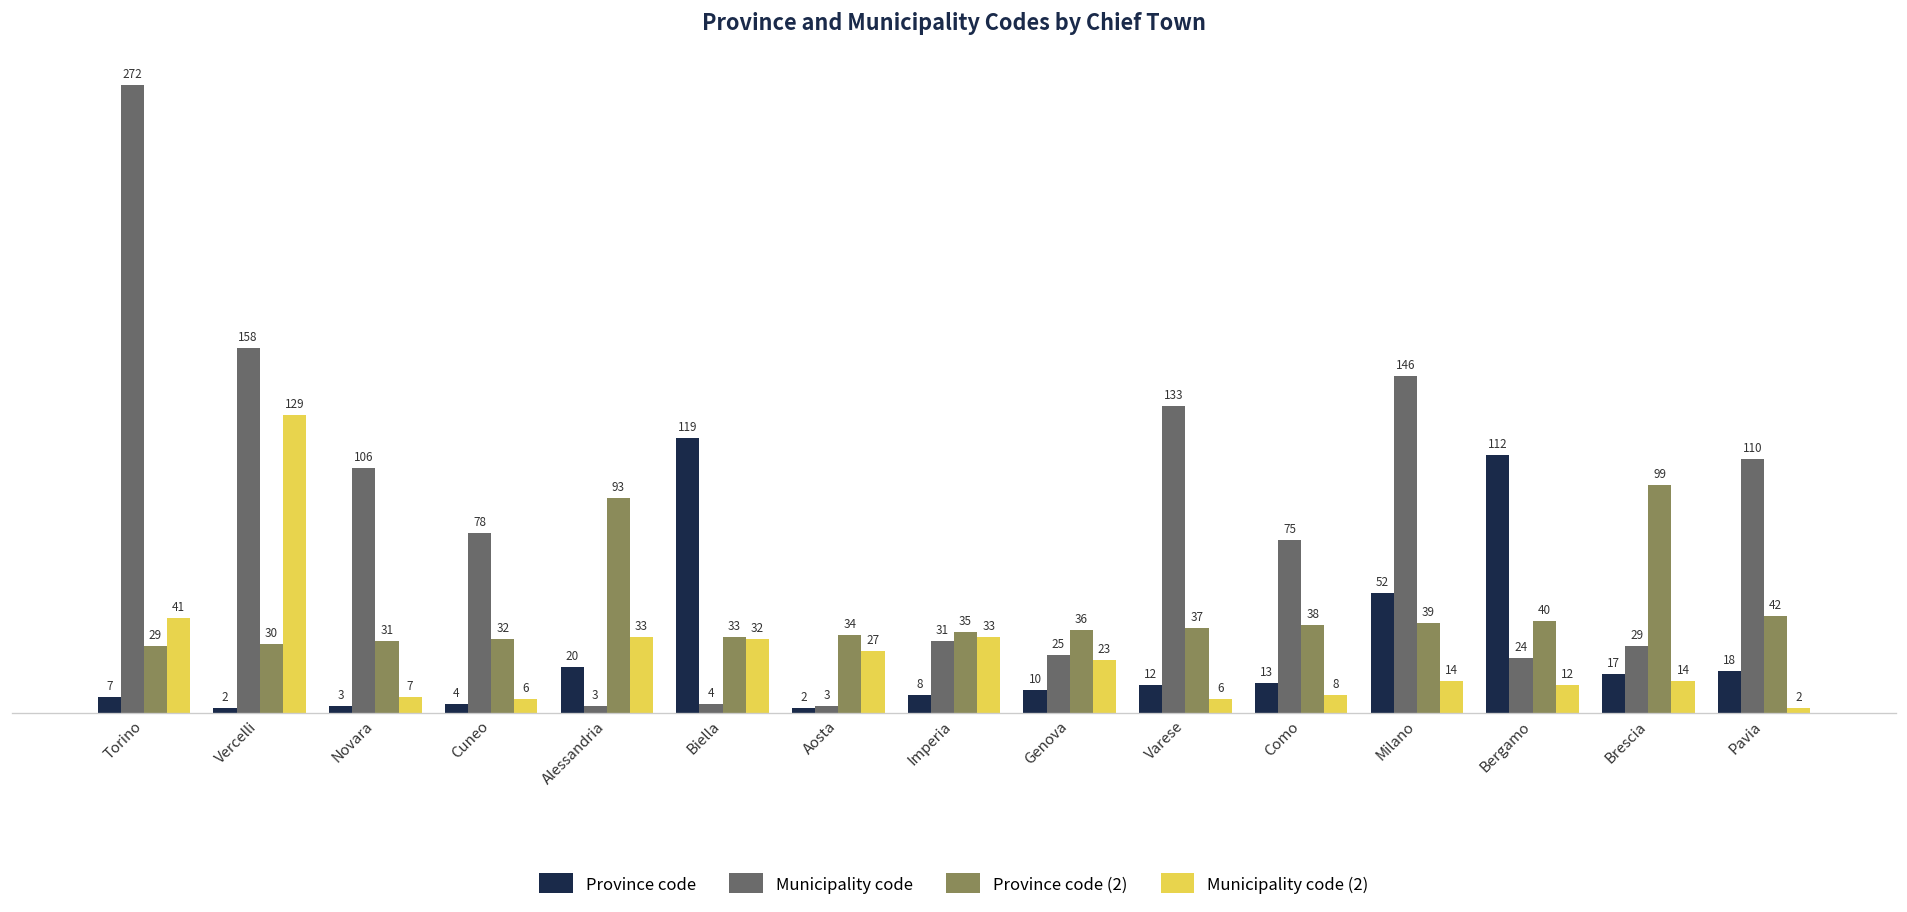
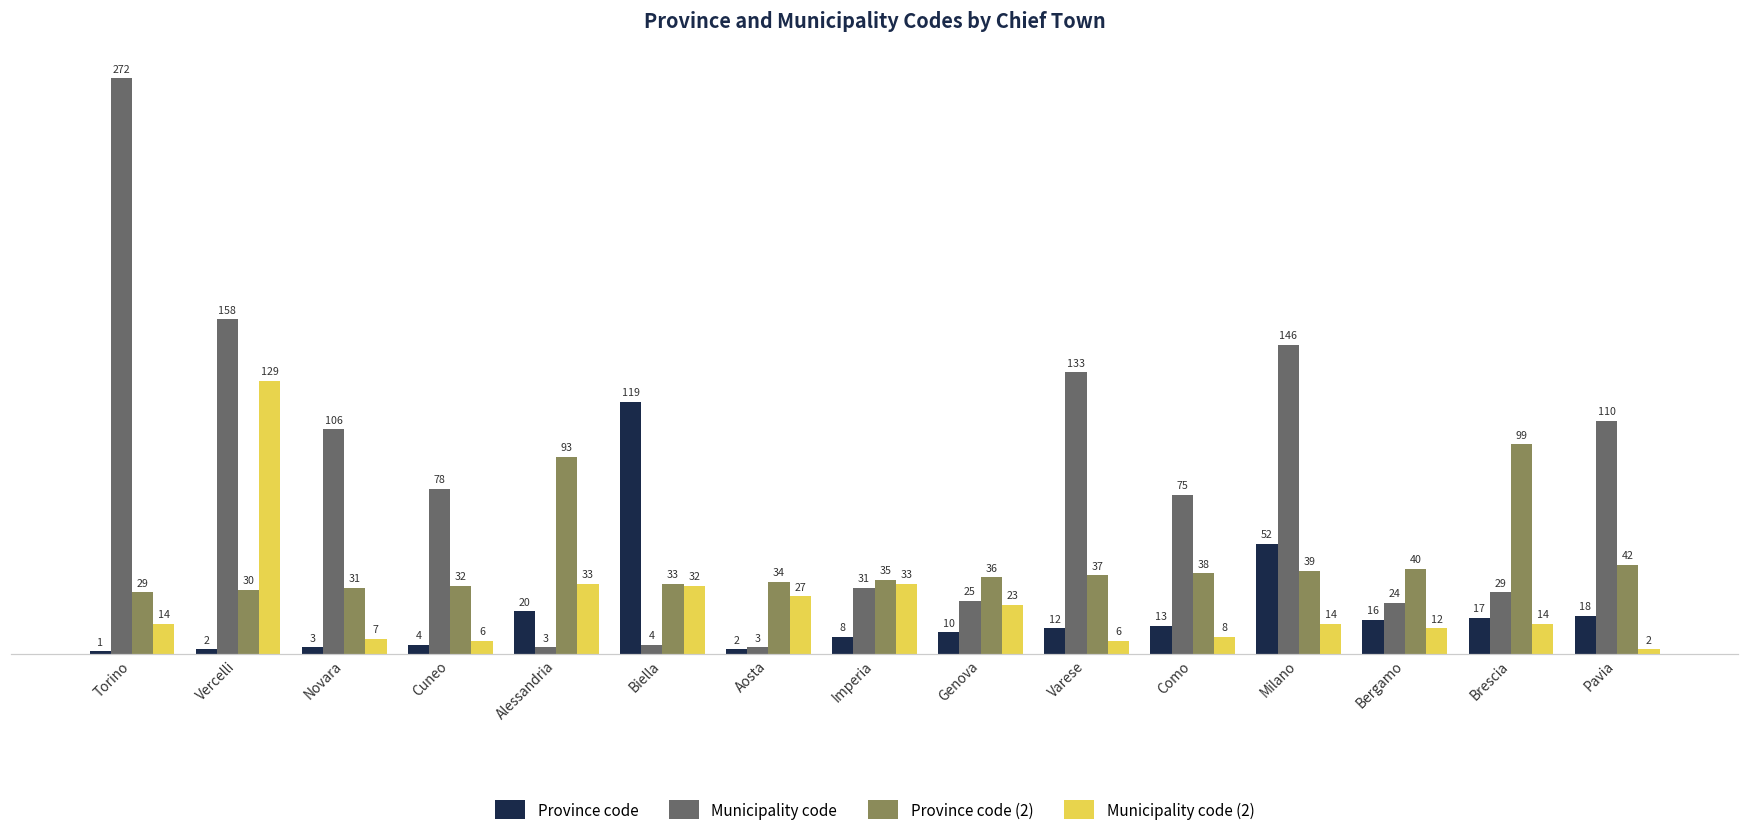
  {
    "Province code": {
-     "Torino": 7,
+     "Torino": 1,
      "Vercelli": 2,
      "Novara": 3,
      "Cuneo": 4,
      "Alessandria": 20,
      "Biella": 119,
      "Aosta": 2,
      "Imperia": 8,
      "Genova": 10,
      "Varese": 12,
      "Como": 13,
      "Milano": 52,
-     "Bergamo": 112,
+     "Bergamo": 16,
      "Brescia": 17,
      "Pavia": 18
    },
    "Municipality code (2)": {
-     "Torino": 41,
+     "Torino": 14,
      "Vercelli": 129,
      "Novara": 7,
      "Cuneo": 6,
      "Alessandria": 33,
      "Biella": 32,
      "Aosta": 27,
      "Imperia": 33,
      "Genova": 23,
      "Varese": 6,
      "Como": 8,
      "Milano": 14,
      "Bergamo": 12,
      "Brescia": 14,
      "Pavia": 2
    }
  }
